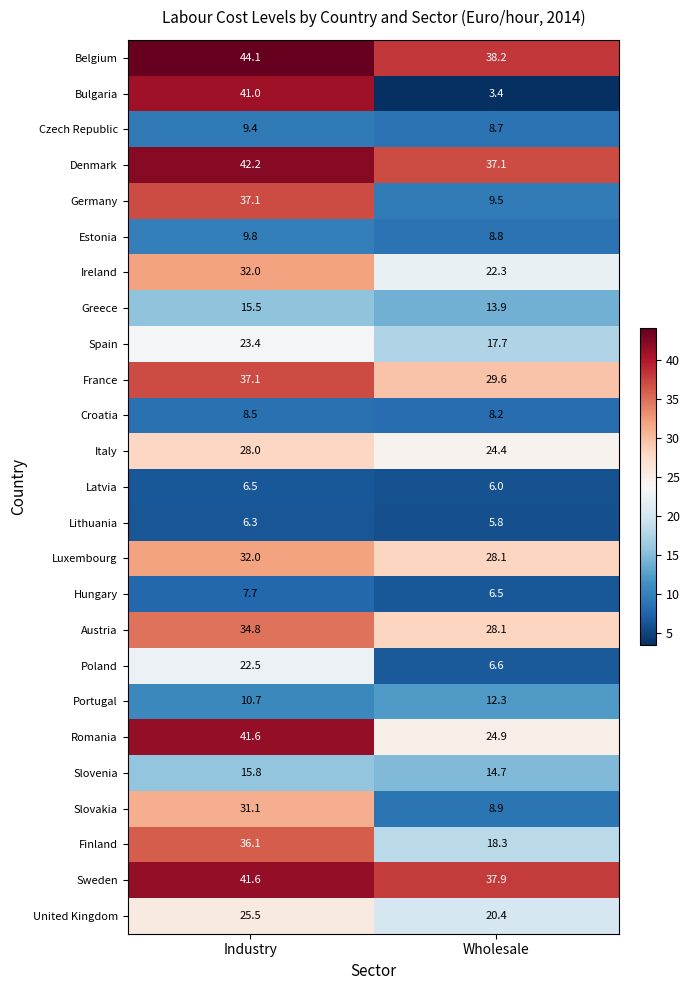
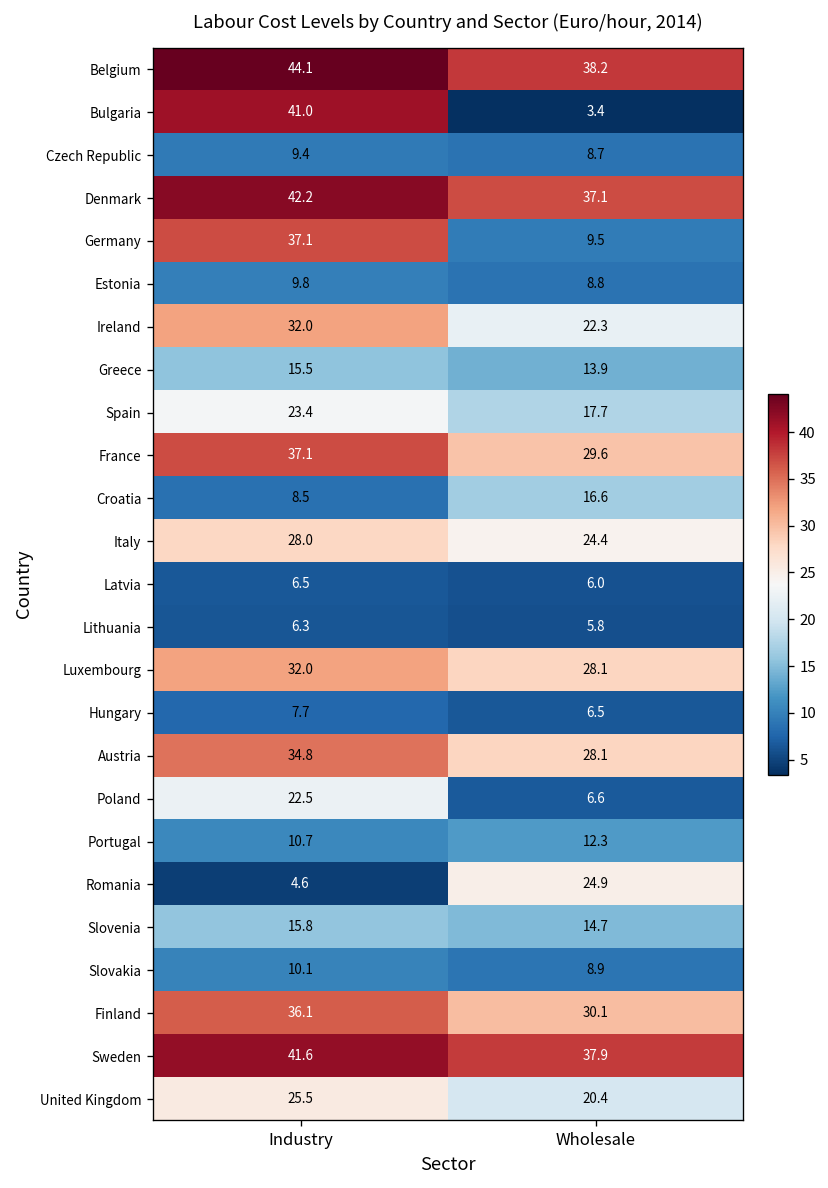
  {
    "Belgium": {
      "Industry": 44.1,
      "Wholesale": 38.2
    },
    "Bulgaria": {
      "Industry": 41.0,
      "Wholesale": 3.4
    },
    "Czech Republic": {
      "Industry": 9.4,
      "Wholesale": 8.7
    },
    "Denmark": {
      "Industry": 42.2,
      "Wholesale": 37.1
    },
    "Germany": {
      "Industry": 37.1,
      "Wholesale": 9.5
    },
    "Estonia": {
      "Industry": 9.8,
      "Wholesale": 8.8
    },
    "Ireland": {
      "Industry": 32.0,
      "Wholesale": 22.3
    },
    "Greece": {
      "Industry": 15.5,
      "Wholesale": 13.9
    },
    "Spain": {
      "Industry": 23.4,
      "Wholesale": 17.7
    },
    "France": {
      "Industry": 37.1,
      "Wholesale": 29.6
    },
    "Croatia": {
      "Industry": 8.5,
-     "Wholesale": 8.2
+     "Wholesale": 16.6
    },
    "Italy": {
      "Industry": 28.0,
      "Wholesale": 24.4
    },
    "Latvia": {
      "Industry": 6.5,
      "Wholesale": 6.0
    },
    "Lithuania": {
      "Industry": 6.3,
      "Wholesale": 5.8
    },
    "Luxembourg": {
      "Industry": 32.0,
      "Wholesale": 28.1
    },
    "Hungary": {
      "Industry": 7.7,
      "Wholesale": 6.5
    },
    "Austria": {
      "Industry": 34.8,
      "Wholesale": 28.1
    },
    "Poland": {
      "Industry": 22.5,
      "Wholesale": 6.6
    },
    "Portugal": {
      "Industry": 10.7,
      "Wholesale": 12.3
    },
    "Romania": {
-     "Industry": 41.6,
+     "Industry": 4.6,
      "Wholesale": 24.9
    },
    "Slovenia": {
      "Industry": 15.8,
      "Wholesale": 14.7
    },
    "Slovakia": {
-     "Industry": 31.1,
+     "Industry": 10.1,
      "Wholesale": 8.9
    },
    "Finland": {
      "Industry": 36.1,
-     "Wholesale": 18.3
+     "Wholesale": 30.1
    },
    "Sweden": {
      "Industry": 41.6,
      "Wholesale": 37.9
    },
    "United Kingdom": {
      "Industry": 25.5,
      "Wholesale": 20.4
    }
  }
